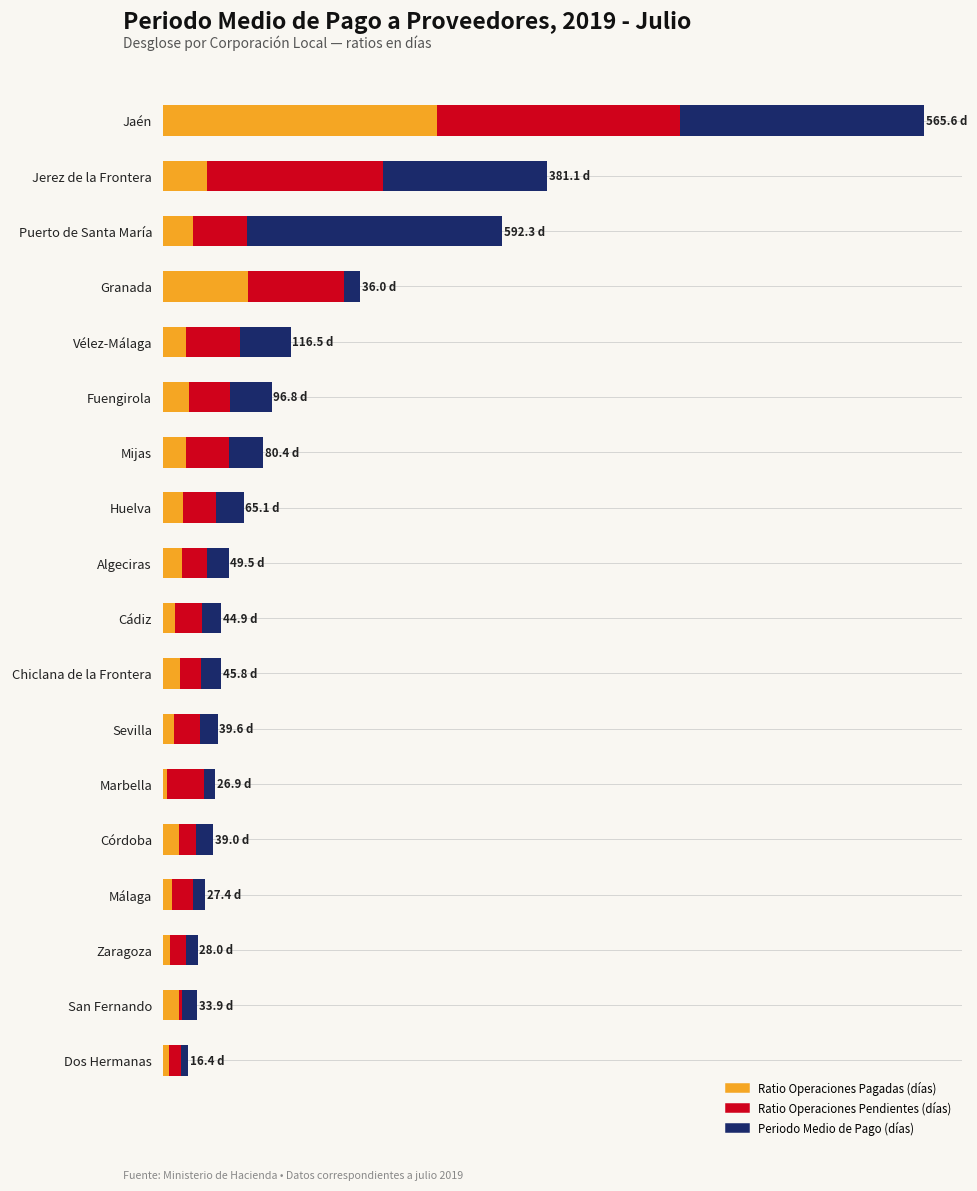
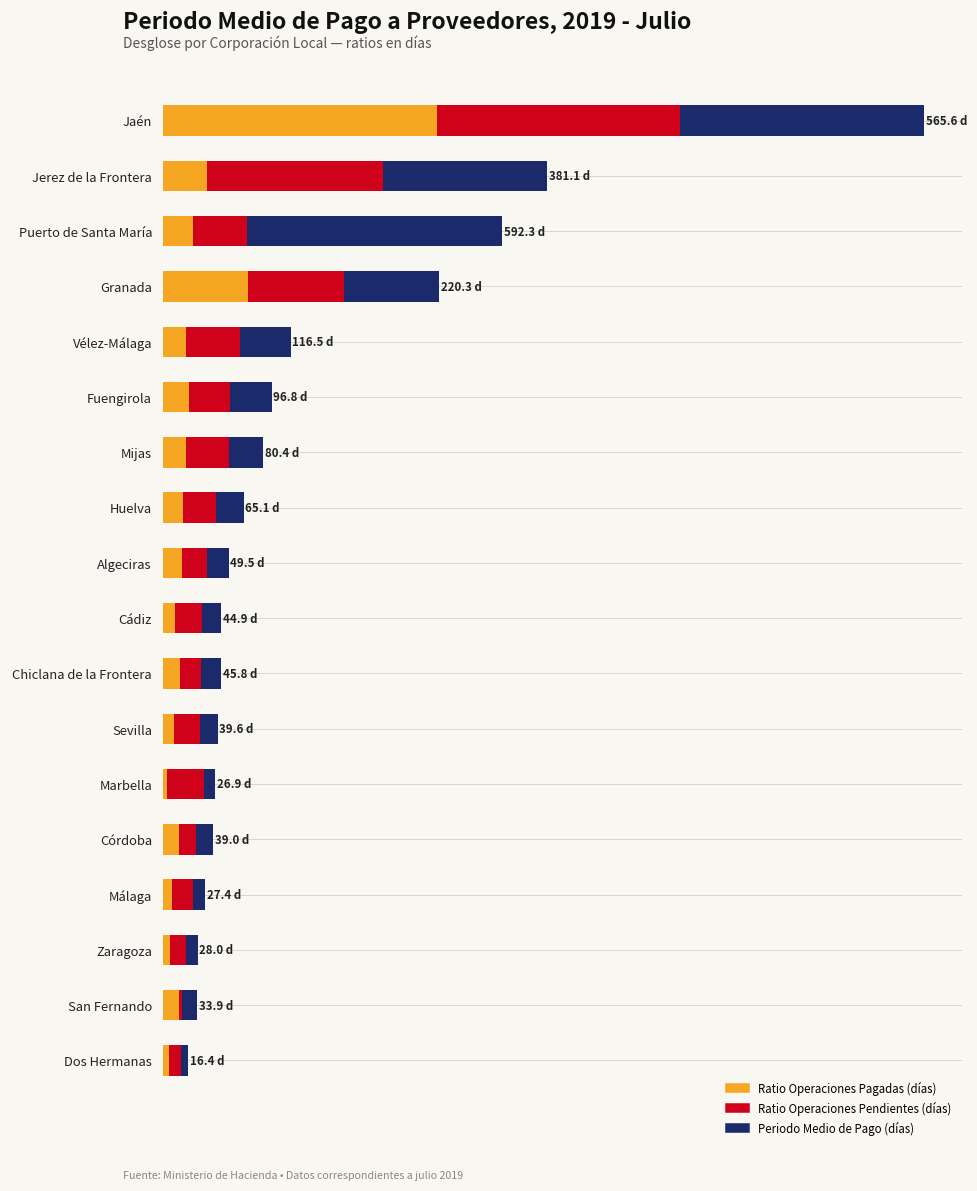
  {
    "Periodo Medio de Pago (días)": {
      "Jaén": 565.6,
      "Jerez de la Frontera": 381.1,
      "Puerto de Santa María": 592.3,
-     "Granada": 36.0,
+     "Granada": 220.3,
      "Vélez-Málaga": 116.5,
      "Fuengirola": 96.8,
      "Mijas": 80.4,
      "Huelva": 65.1,
      "Algeciras": 49.5,
      "Cádiz": 44.9,
      "Chiclana de la Frontera": 45.8,
      "Sevilla": 39.6,
      "Marbella": 26.9,
      "Córdoba": 39.0,
      "Málaga": 27.4,
      "Zaragoza": 28.0,
      "San Fernando": 33.9,
      "Dos Hermanas": 16.4
    }
  }
